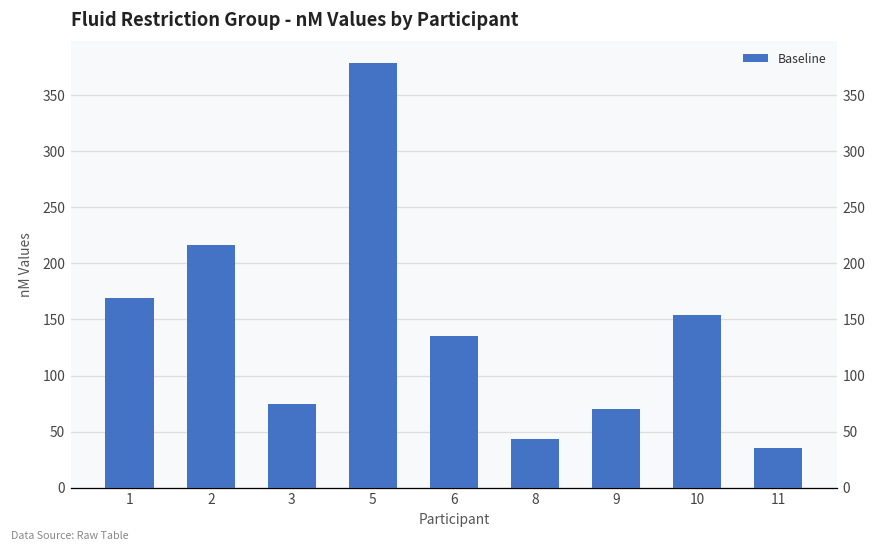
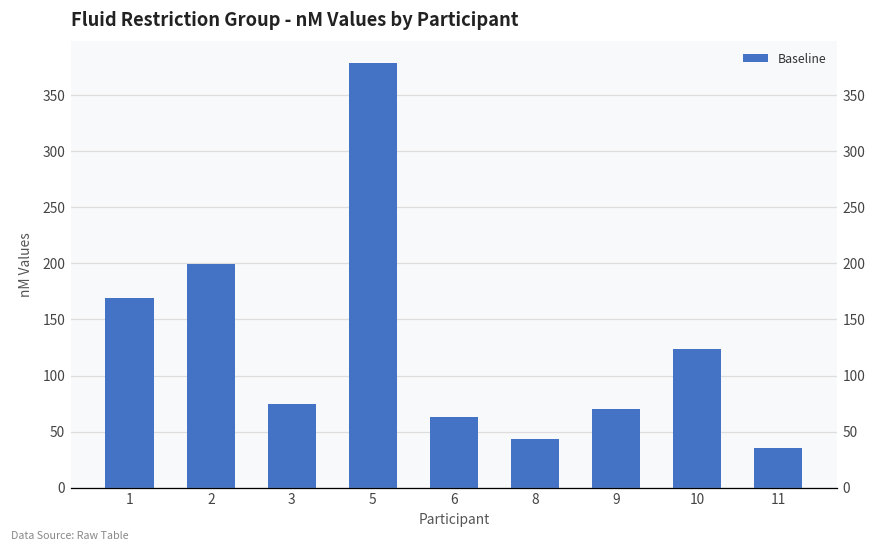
  {
    "1": 169,
-   "2": 217,
+   "2": 200,
    "3": 74,
    "5": 379,
-   "6": 135,
+   "6": 63,
    "8": 44,
    "9": 70,
-   "10": 154,
+   "10": 123,
    "11": 36
  }
